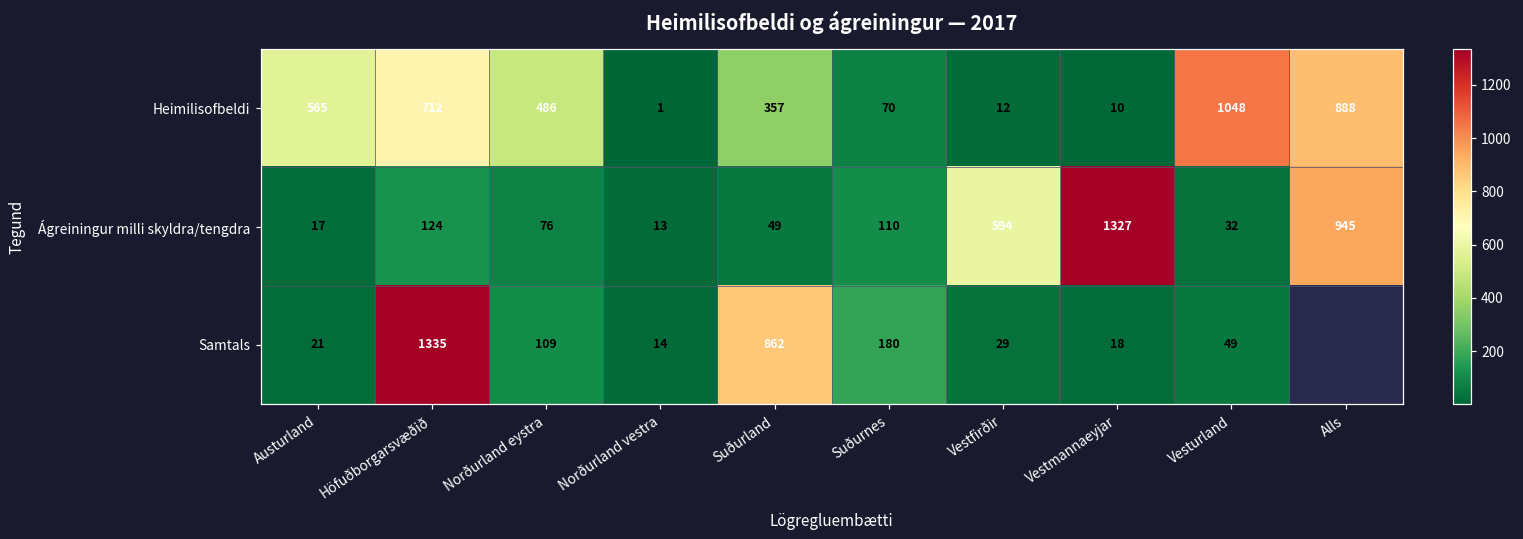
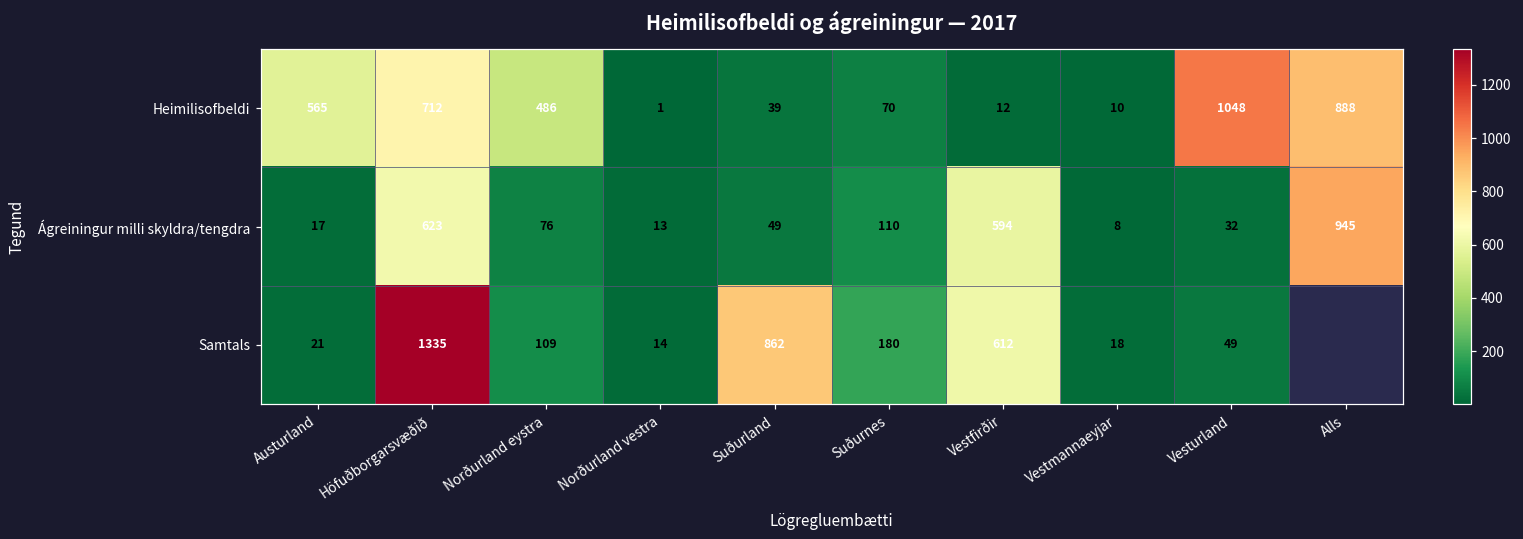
  {
    "Heimilisofbeldi": {
      "Austurland": 565,
      "Höfuðborgarsvæðið": 712,
      "Norðurland eystra": 486,
      "Norðurland vestra": 1,
-     "Suðurland": 357,
+     "Suðurland": 39,
      "Suðurnes": 70,
      "Vestfirðir": 12,
      "Vestmannaeyjar": 10,
      "Vesturland": 1048,
      "Alls": 888
    },
    "Ágreiningur milli skyldra/tengdra": {
      "Austurland": 17,
-     "Höfuðborgarsvæðið": 124,
+     "Höfuðborgarsvæðið": 623,
      "Norðurland eystra": 76,
      "Norðurland vestra": 13,
      "Suðurland": 49,
      "Suðurnes": 110,
      "Vestfirðir": 594,
-     "Vestmannaeyjar": 1327,
+     "Vestmannaeyjar": 8,
      "Vesturland": 32,
      "Alls": 945
    },
    "Samtals": {
      "Austurland": 21,
      "Höfuðborgarsvæðið": 1335,
      "Norðurland eystra": 109,
      "Norðurland vestra": 14,
      "Suðurland": 862,
      "Suðurnes": 180,
-     "Vestfirðir": 29,
+     "Vestfirðir": 612,
      "Vestmannaeyjar": 18,
      "Vesturland": 49
    }
  }
